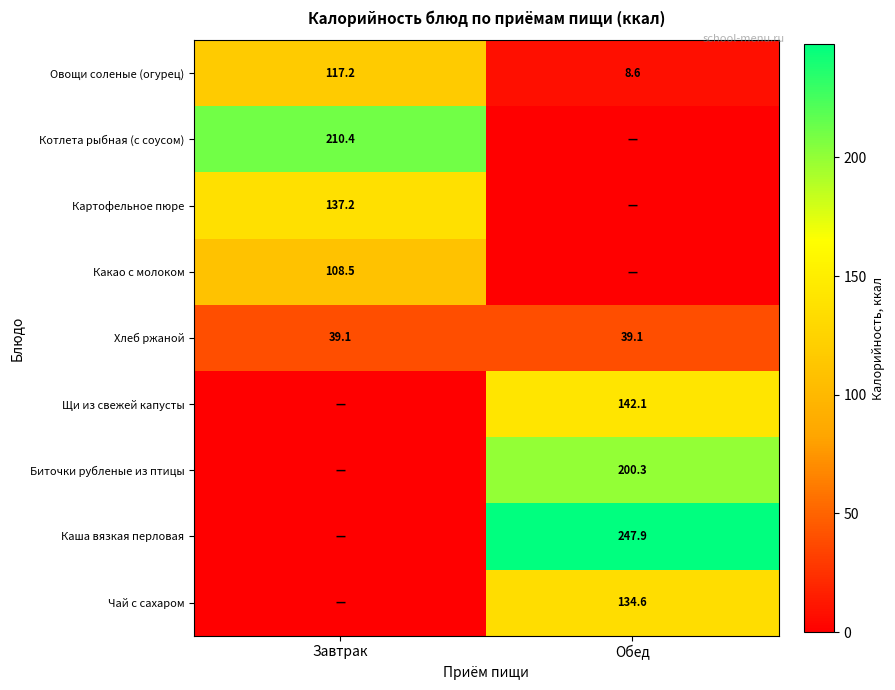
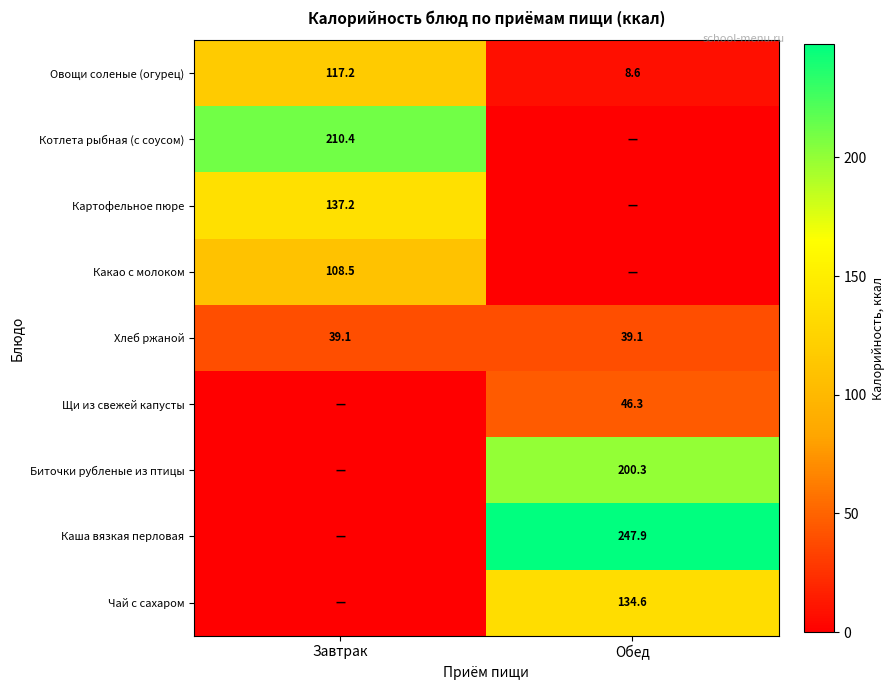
  {
    "Овощи соленые (огурец)": {
      "Завтрак": 117.2,
      "Обед": 8.6
    },
    "Котлета рыбная (с соусом)": {
      "Завтрак": 210.4
    },
    "Картофельное пюре": {
      "Завтрак": 137.2
    },
    "Какао с молоком": {
      "Завтрак": 108.5
    },
    "Хлеб ржаной": {
      "Завтрак": 39.1,
      "Обед": 39.1
    },
    "Щи из свежей капусты": {
-     "Обед": 142.1
+     "Обед": 46.3
    },
    "Биточки рубленые из птицы": {
      "Обед": 200.3
    },
    "Каша вязкая перловая": {
      "Обед": 247.9
    },
    "Чай с сахаром": {
      "Обед": 134.6
    }
  }
